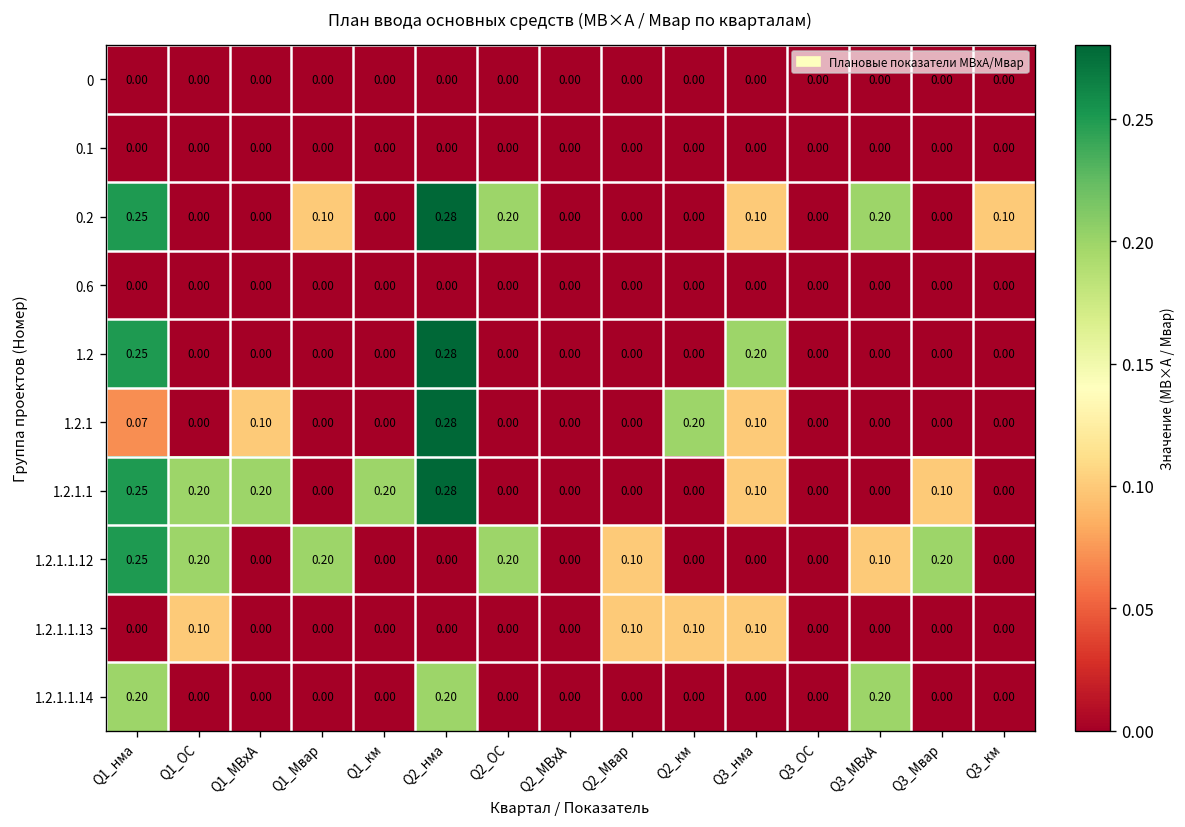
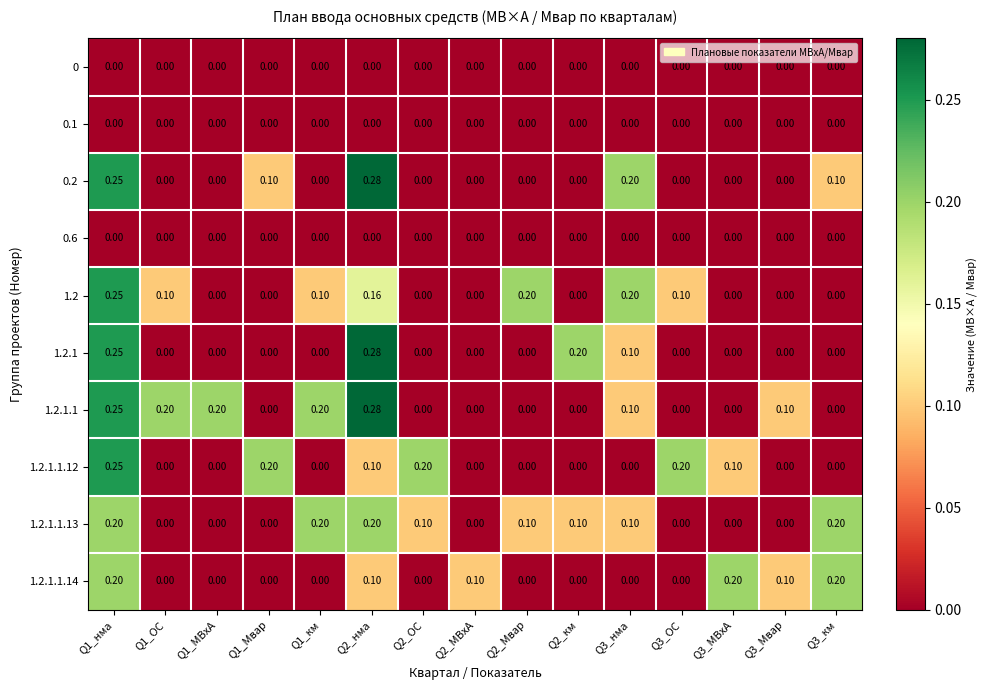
  {
    "0": {
      "Q1_нма": 0.00,
      "Q1_ОС": 0.00,
      "Q1_МВхА": 0.00,
      "Q1_Мвар": 0.00,
      "Q1_км": 0.00,
      "Q2_нма": 0.00,
      "Q2_ОС": 0.00,
      "Q2_МВхА": 0.00,
      "Q2_Мвар": 0.00,
      "Q2_км": 0.00,
      "Q3_нма": 0.00,
      "Q3_ОС": 0.00,
      "Q3_МВхА": 0.00,
      "Q3_Мвар": 0.00,
      "Q3_км": 0.00
    },
    "0.1": {
      "Q1_нма": 0.00,
      "Q1_ОС": 0.00,
      "Q1_МВхА": 0.00,
      "Q1_Мвар": 0.00,
      "Q1_км": 0.00,
      "Q2_нма": 0.00,
      "Q2_ОС": 0.00,
      "Q2_МВхА": 0.00,
      "Q2_Мвар": 0.00,
      "Q2_км": 0.00,
      "Q3_нма": 0.00,
      "Q3_ОС": 0.00,
      "Q3_МВхА": 0.00,
      "Q3_Мвар": 0.00,
      "Q3_км": 0.00
    },
    "0.2": {
      "Q1_нма": 0.25,
      "Q1_ОС": 0.00,
      "Q1_МВхА": 0.00,
      "Q1_Мвар": 0.10,
      "Q1_км": 0.00,
      "Q2_нма": 0.28,
-     "Q2_ОС": 0.20,
+     "Q2_ОС": 0.00,
      "Q2_МВхА": 0.00,
      "Q2_Мвар": 0.00,
      "Q2_км": 0.00,
-     "Q3_нма": 0.10,
+     "Q3_нма": 0.20,
      "Q3_ОС": 0.00,
-     "Q3_МВхА": 0.20,
+     "Q3_МВхА": 0.00,
      "Q3_Мвар": 0.00,
      "Q3_км": 0.10
    },
    "0.6": {
      "Q1_нма": 0.00,
      "Q1_ОС": 0.00,
      "Q1_МВхА": 0.00,
      "Q1_Мвар": 0.00,
      "Q1_км": 0.00,
      "Q2_нма": 0.00,
      "Q2_ОС": 0.00,
      "Q2_МВхА": 0.00,
      "Q2_Мвар": 0.00,
      "Q2_км": 0.00,
      "Q3_нма": 0.00,
      "Q3_ОС": 0.00,
      "Q3_МВхА": 0.00,
      "Q3_Мвар": 0.00,
      "Q3_км": 0.00
    },
    "1.2": {
      "Q1_нма": 0.25,
-     "Q1_ОС": 0.00,
+     "Q1_ОС": 0.10,
      "Q1_МВхА": 0.00,
      "Q1_Мвар": 0.00,
-     "Q1_км": 0.00,
-     "Q2_нма": 0.28,
+     "Q1_км": 0.10,
+     "Q2_нма": 0.16,
      "Q2_ОС": 0.00,
      "Q2_МВхА": 0.00,
-     "Q2_Мвар": 0.00,
+     "Q2_Мвар": 0.20,
      "Q2_км": 0.00,
      "Q3_нма": 0.20,
-     "Q3_ОС": 0.00,
+     "Q3_ОС": 0.10,
      "Q3_МВхА": 0.00,
      "Q3_Мвар": 0.00,
      "Q3_км": 0.00
    },
    "1.2.1": {
-     "Q1_нма": 0.07,
+     "Q1_нма": 0.25,
      "Q1_ОС": 0.00,
-     "Q1_МВхА": 0.10,
+     "Q1_МВхА": 0.00,
      "Q1_Мвар": 0.00,
      "Q1_км": 0.00,
      "Q2_нма": 0.28,
      "Q2_ОС": 0.00,
      "Q2_МВхА": 0.00,
      "Q2_Мвар": 0.00,
      "Q2_км": 0.20,
      "Q3_нма": 0.10,
      "Q3_ОС": 0.00,
      "Q3_МВхА": 0.00,
      "Q3_Мвар": 0.00,
      "Q3_км": 0.00
    },
    "1.2.1.1": {
      "Q1_нма": 0.25,
      "Q1_ОС": 0.20,
      "Q1_МВхА": 0.20,
      "Q1_Мвар": 0.00,
      "Q1_км": 0.20,
      "Q2_нма": 0.28,
      "Q2_ОС": 0.00,
      "Q2_МВхА": 0.00,
      "Q2_Мвар": 0.00,
      "Q2_км": 0.00,
      "Q3_нма": 0.10,
      "Q3_ОС": 0.00,
      "Q3_МВхА": 0.00,
      "Q3_Мвар": 0.10,
      "Q3_км": 0.00
    },
    "1.2.1.1.12": {
      "Q1_нма": 0.25,
-     "Q1_ОС": 0.20,
+     "Q1_ОС": 0.00,
      "Q1_МВхА": 0.00,
      "Q1_Мвар": 0.20,
      "Q1_км": 0.00,
-     "Q2_нма": 0.00,
+     "Q2_нма": 0.10,
      "Q2_ОС": 0.20,
      "Q2_МВхА": 0.00,
-     "Q2_Мвар": 0.10,
+     "Q2_Мвар": 0.00,
      "Q2_км": 0.00,
      "Q3_нма": 0.00,
-     "Q3_ОС": 0.00,
+     "Q3_ОС": 0.20,
      "Q3_МВхА": 0.10,
-     "Q3_Мвар": 0.20,
+     "Q3_Мвар": 0.00,
      "Q3_км": 0.00
    },
    "1.2.1.1.13": {
-     "Q1_нма": 0.00,
-     "Q1_ОС": 0.10,
+     "Q1_нма": 0.20,
+     "Q1_ОС": 0.00,
      "Q1_МВхА": 0.00,
      "Q1_Мвар": 0.00,
-     "Q1_км": 0.00,
-     "Q2_нма": 0.00,
-     "Q2_ОС": 0.00,
+     "Q1_км": 0.20,
+     "Q2_нма": 0.20,
+     "Q2_ОС": 0.10,
      "Q2_МВхА": 0.00,
      "Q2_Мвар": 0.10,
      "Q2_км": 0.10,
      "Q3_нма": 0.10,
      "Q3_ОС": 0.00,
      "Q3_МВхА": 0.00,
      "Q3_Мвар": 0.00,
-     "Q3_км": 0.00
+     "Q3_км": 0.20
    },
    "1.2.1.1.14": {
      "Q1_нма": 0.20,
      "Q1_ОС": 0.00,
      "Q1_МВхА": 0.00,
      "Q1_Мвар": 0.00,
      "Q1_км": 0.00,
-     "Q2_нма": 0.20,
+     "Q2_нма": 0.10,
      "Q2_ОС": 0.00,
-     "Q2_МВхА": 0.00,
+     "Q2_МВхА": 0.10,
      "Q2_Мвар": 0.00,
      "Q2_км": 0.00,
      "Q3_нма": 0.00,
      "Q3_ОС": 0.00,
      "Q3_МВхА": 0.20,
-     "Q3_Мвар": 0.00,
-     "Q3_км": 0.00
+     "Q3_Мвар": 0.10,
+     "Q3_км": 0.20
    }
  }
